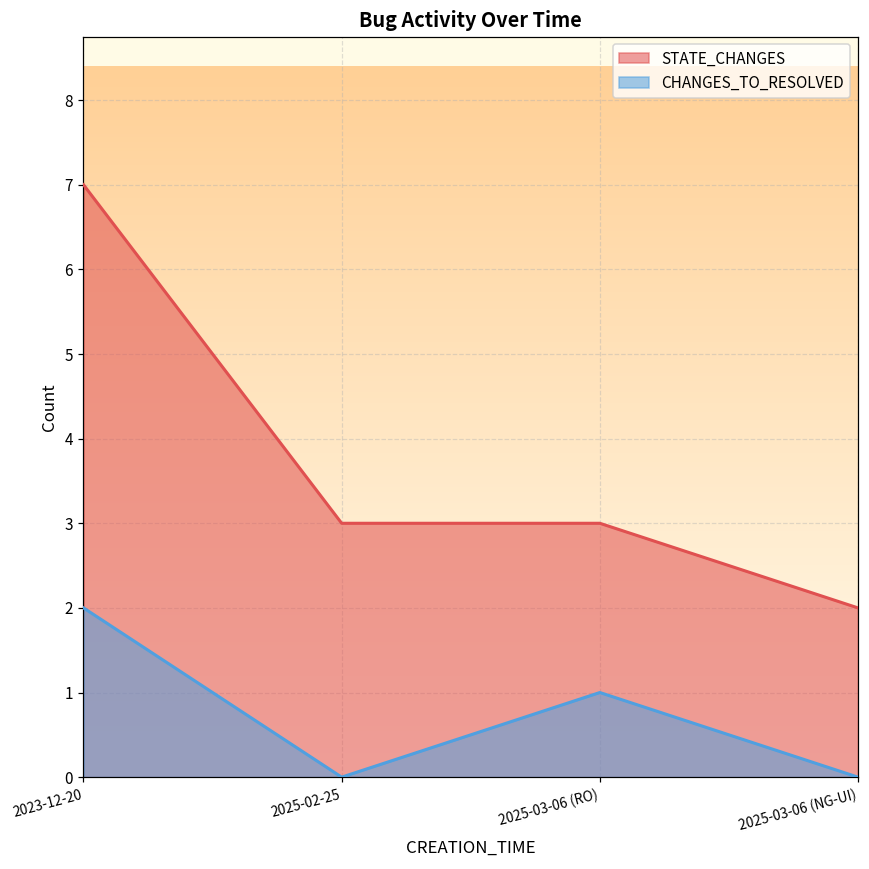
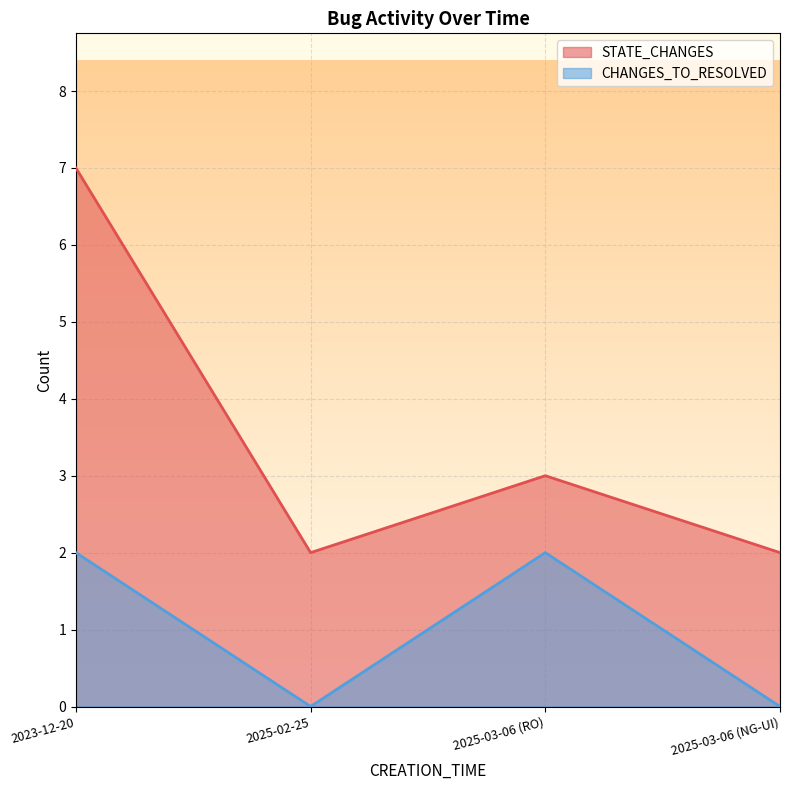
  {
    "STATE_CHANGES": {
      "2023-12-20": 7,
-     "2025-02-25": 3,
+     "2025-02-25": 2,
      "2025-03-06 (RO)": 3,
      "2025-03-06 (NG-UI)": 2
    },
    "CHANGES_TO_RESOLVED": {
      "2023-12-20": 2,
      "2025-02-25": 0,
-     "2025-03-06 (RO)": 1,
+     "2025-03-06 (RO)": 2,
      "2025-03-06 (NG-UI)": 0
    }
  }
